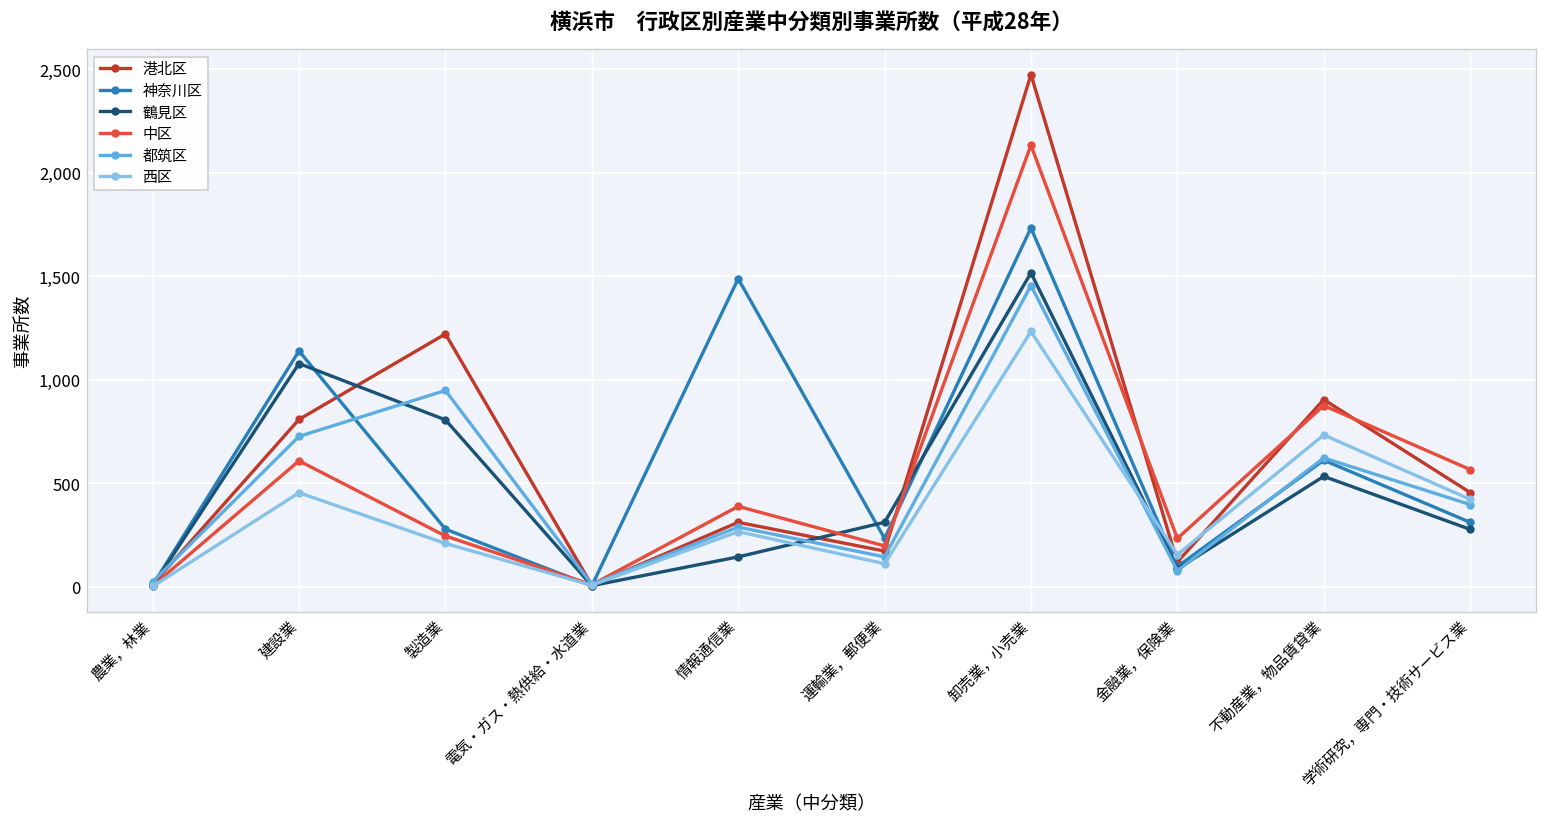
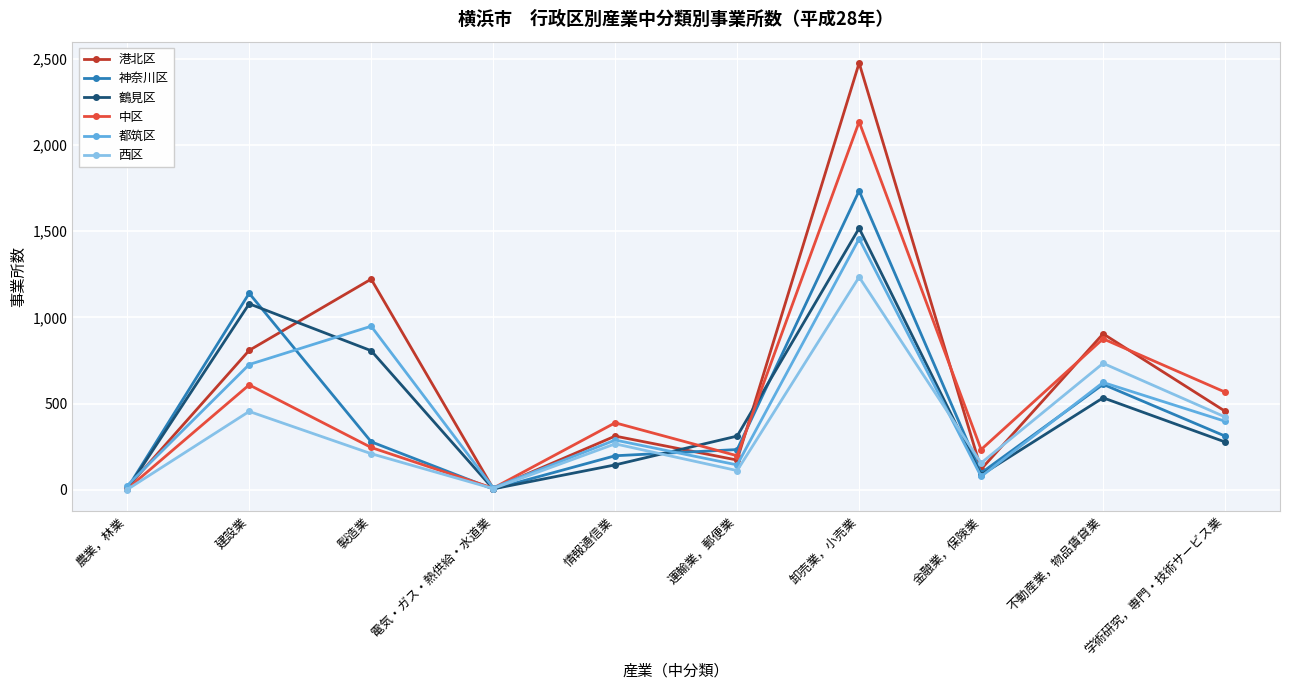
  {
    "神奈川区": {
      "建設業": "1,140",
      "製造業": "280",
-     "情報通信業": "1,490",
+     "情報通信業": "200",
      "運輸業，郵便業": "230",
      "卸売業，小売業": "1,730",
      "学術研究，専門・技術サービス業": "310"
    },
    "鶴見区": {
      "建設業": "1,080",
      "製造業": "810",
      "情報通信業": "150",
      "運輸業，郵便業": "310",
      "卸売業，小売業": "1,520",
      "不動産業，物品賃貸業": "530",
      "学術研究，専門・技術サービス業": "280"
    }
  }
